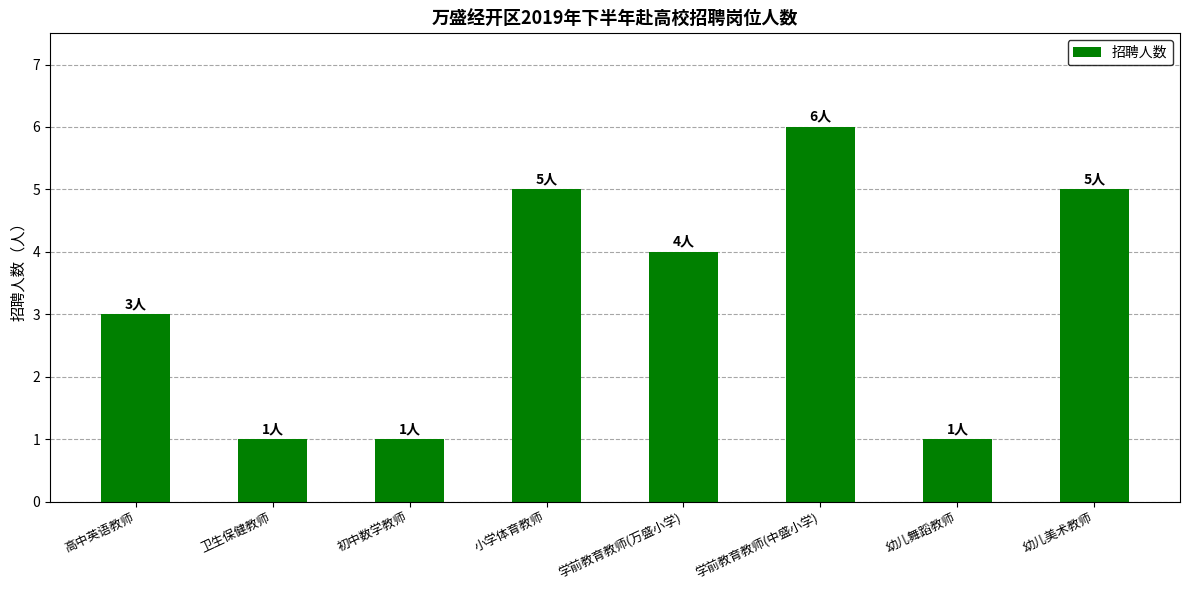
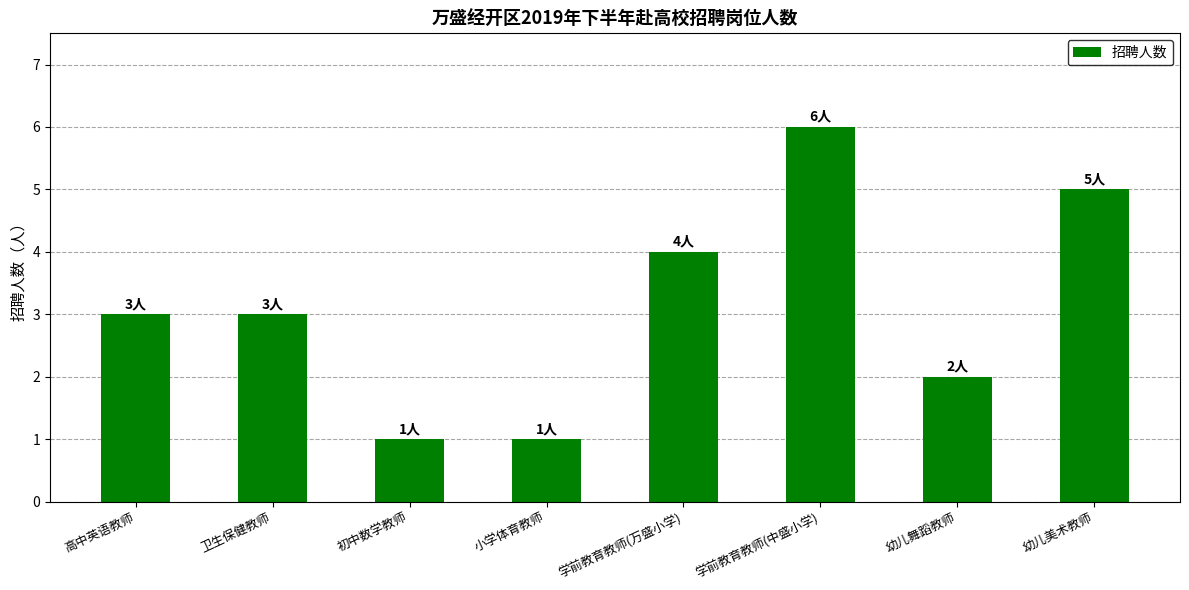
  {
    "高中英语教师": "3人",
-   "卫生保健教师": "1人",
+   "卫生保健教师": "3人",
    "初中数学教师": "1人",
-   "小学体育教师": "5人",
+   "小学体育教师": "1人",
    "学前教育教师(万盛小学)": "4人",
    "学前教育教师(中盛小学)": "6人",
-   "幼儿舞蹈教师": "1人",
+   "幼儿舞蹈教师": "2人",
    "幼儿美术教师": "5人"
  }
